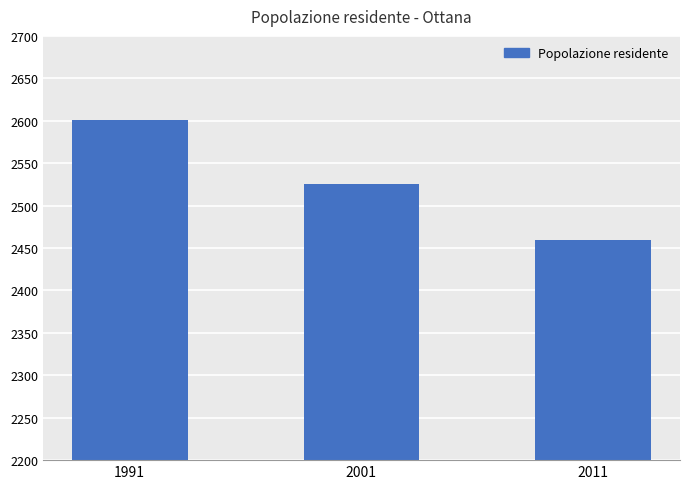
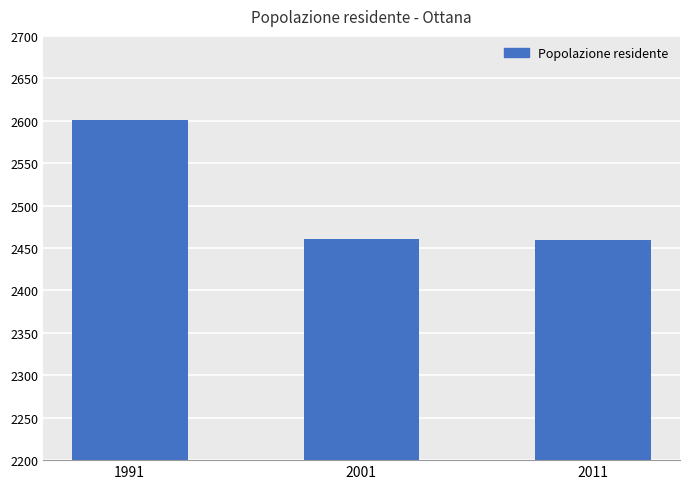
  {
    "1991": 2600,
-   "2001": 2530,
+   "2001": 2460,
    "2011": 2460
  }
